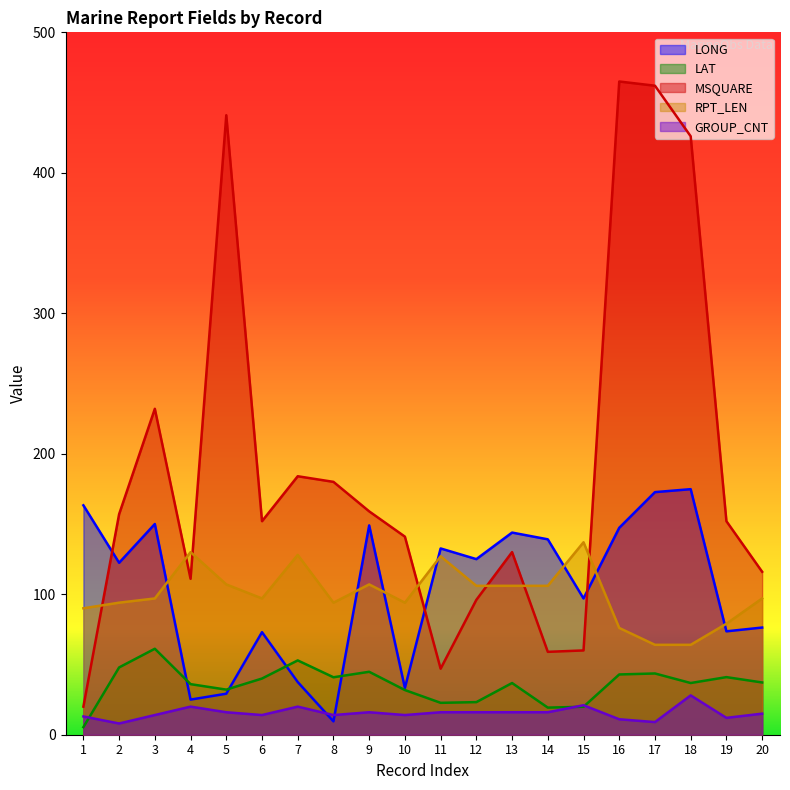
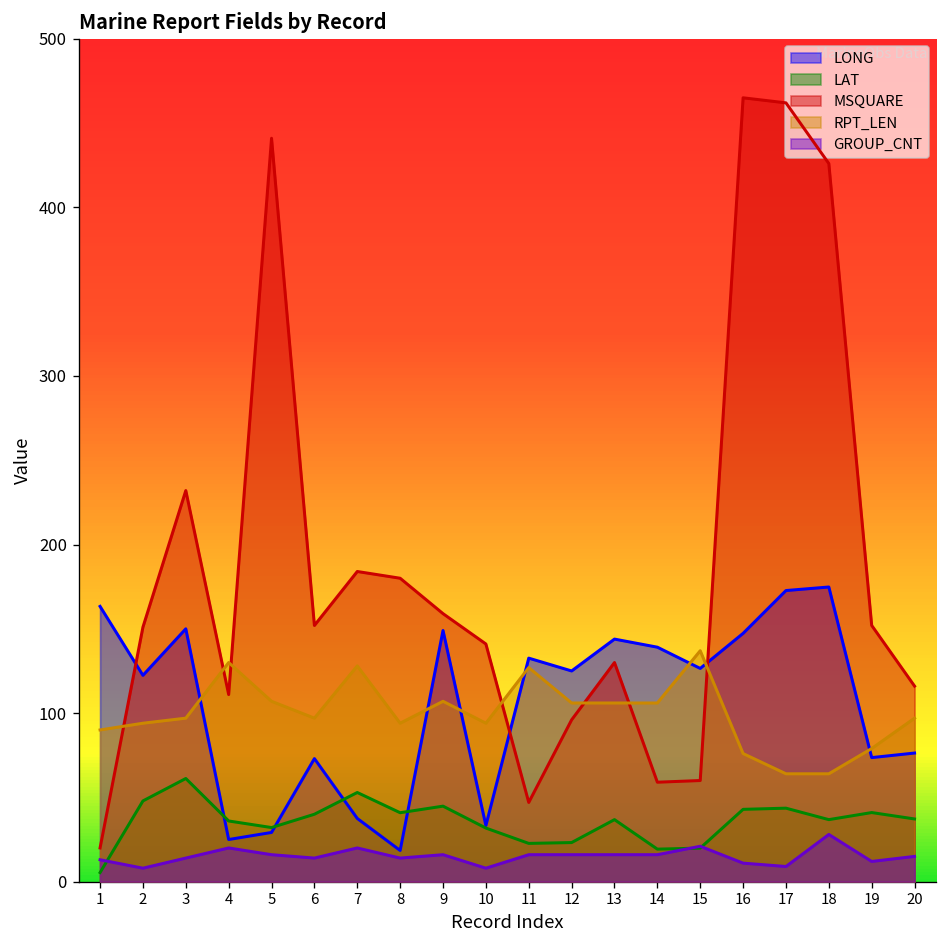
  {
    "LONG": {
      "1": 163,
      "2": 122,
      "3": 150,
      "4": 25,
      "5": 29,
      "6": 73,
      "7": 38,
-     "8": 10,
+     "8": 19,
      "9": 149,
      "11": 133,
      "12": 125,
      "13": 144,
      "14": 139,
-     "15": 97,
+     "15": 127,
      "16": 147,
      "17": 173,
      "18": 175,
      "19": 74,
      "20": 76
    },
    "LAT": {
      "1": 5,
      "2": 48,
      "3": 61,
      "4": 36,
      "5": 32,
      "6": 40,
      "7": 53,
      "8": 41,
      "9": 45,
      "11": 23,
      "12": 23,
      "13": 37,
      "14": 19,
      "16": 43,
      "17": 44,
      "18": 37,
      "19": 41,
      "20": 37
    },
    "MSQUARE": {
      "1": 20,
-     "2": 157,
+     "2": 151,
      "3": 232,
      "4": 111,
      "5": 441,
      "6": 152,
      "7": 184,
      "8": 180,
      "9": 159,
      "10": 141,
      "11": 47,
      "12": 96,
      "13": 130,
      "14": 59,
      "15": 60,
      "16": 465,
      "19": 152,
      "20": 116
    },
    "RPT_LEN": {
      "1": 90,
      "2": 94,
      "3": 97,
      "4": 130,
      "5": 107,
      "6": 97,
      "7": 128,
      "8": 94,
      "9": 107,
      "10": 94,
      "11": 127,
      "12": 106,
      "13": 106,
      "14": 106,
      "15": 137,
      "16": 76,
      "17": 64,
      "18": 64,
      "19": 79,
      "20": 97
    },
    "GROUP_CNT": {
      "1": 13,
      "2": 8,
      "3": 14,
      "4": 20,
      "5": 16,
      "6": 14,
      "7": 20,
      "8": 14,
      "9": 16,
-     "10": 14,
+     "10": 8,
      "11": 16,
      "12": 16,
      "13": 16,
      "14": 16,
      "16": 11,
      "17": 9,
      "18": 28,
      "19": 12,
      "20": 15
    }
  }
